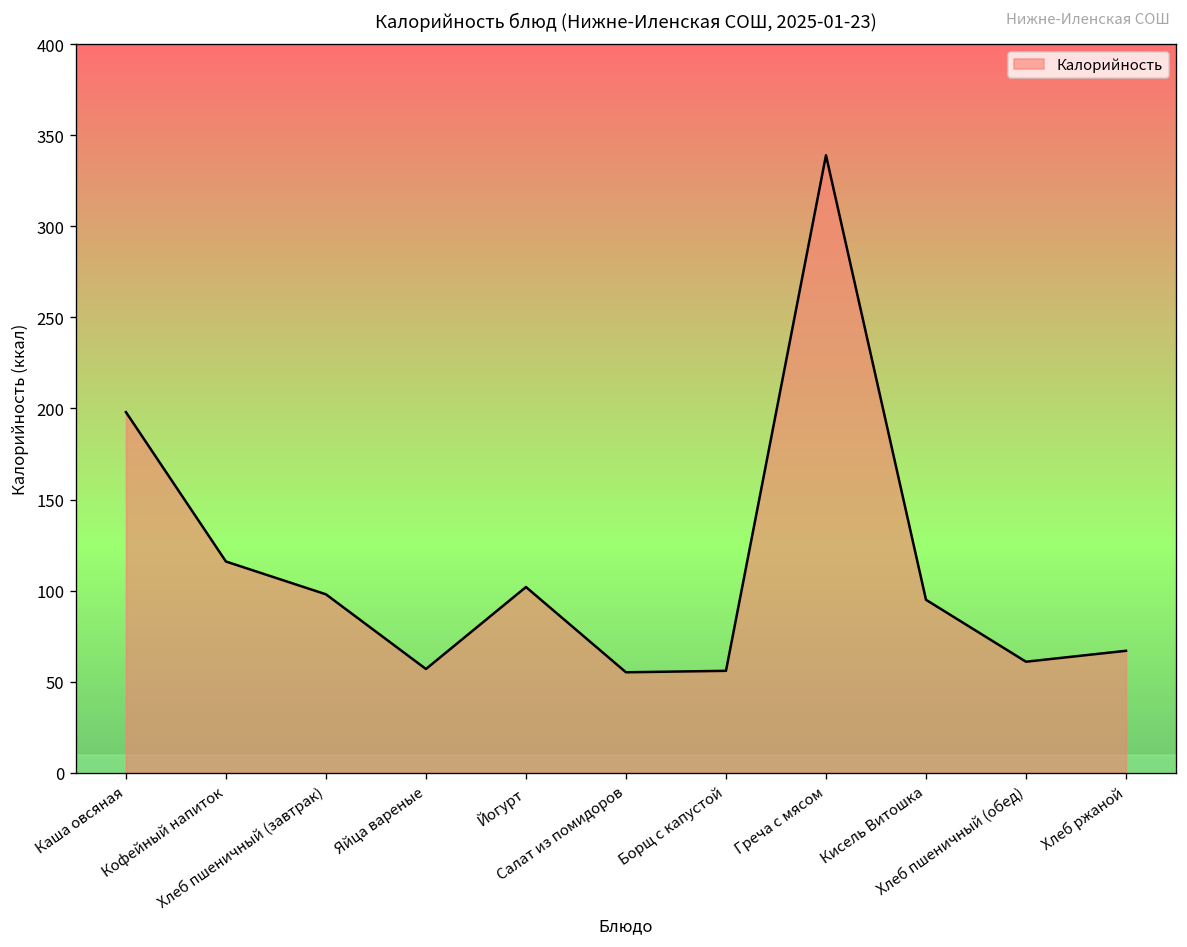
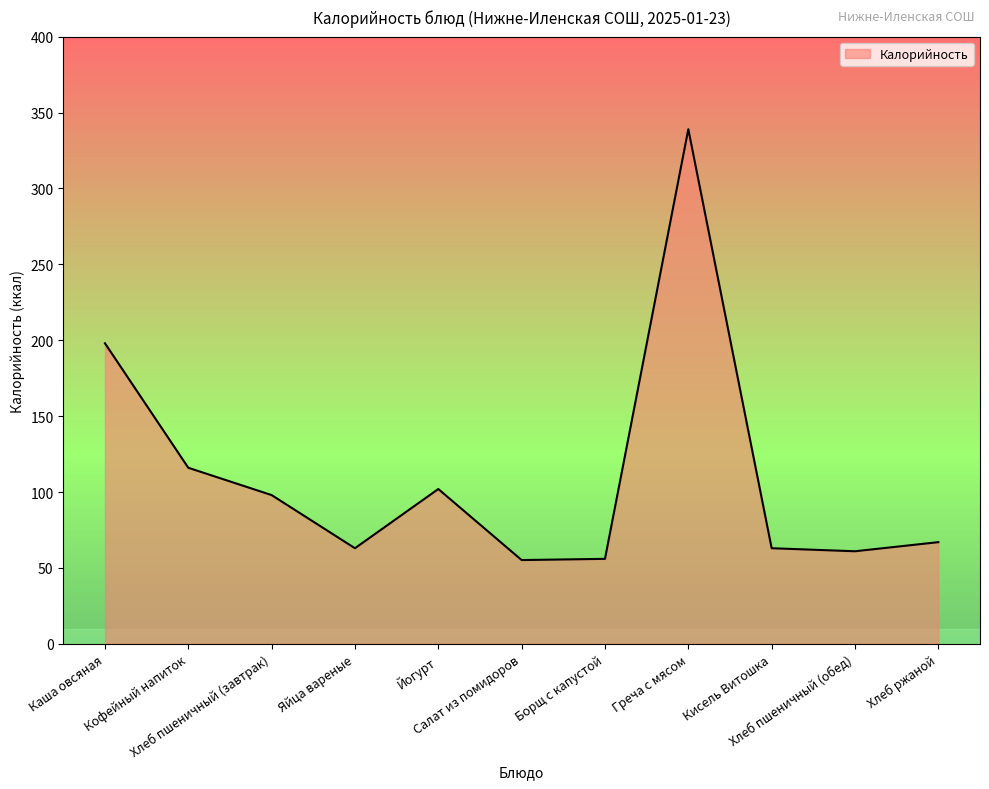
  {
    "Каша овсяная": 198,
    "Кофейный напиток": 116,
    "Хлеб пшеничный (завтрак)": 98,
-   "Яйца вареные": 57,
+   "Яйца вареные": 63,
    "Йогурт": 102,
    "Салат из помидоров": 55,
    "Борщ с капустой": 56,
    "Греча с мясом": 339,
-   "Кисель Витошка": 95,
+   "Кисель Витошка": 63,
    "Хлеб пшеничный (обед)": 61,
    "Хлеб ржаной": 67
  }
